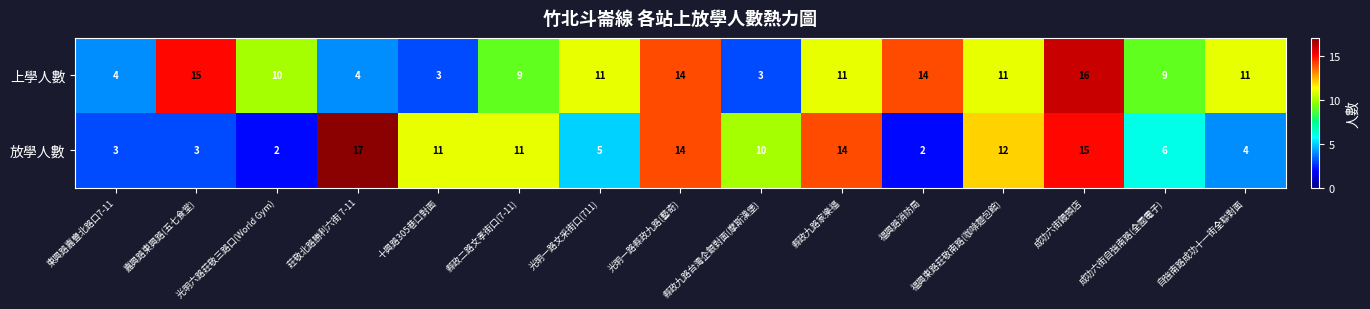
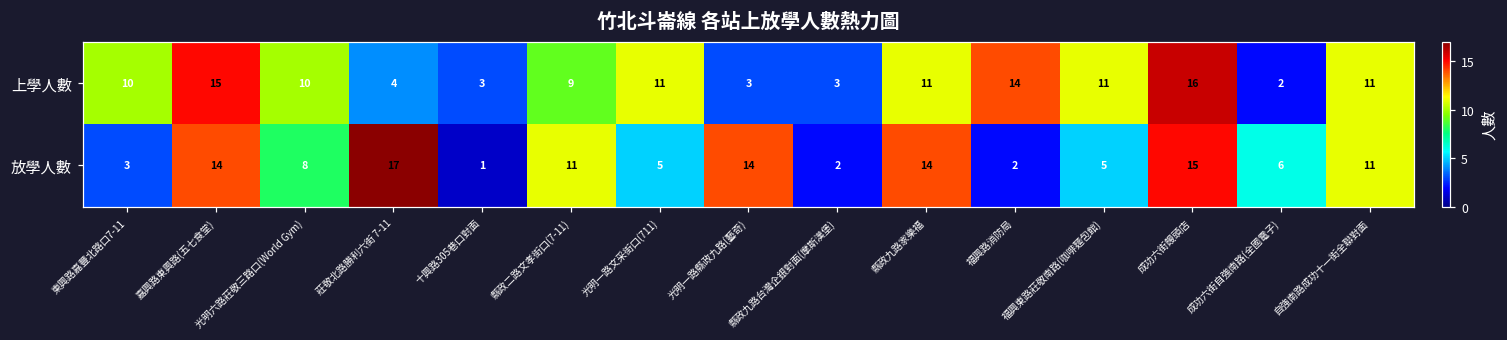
  {
    "上學人數": {
-     "東興路嘉豐北路口7-11": 4,
+     "東興路嘉豐北路口7-11": 10,
      "嘉興路東興路(五七食堂)": 15,
      "光明六路莊敬三路口(World Gym)": 10,
      "莊敬北路勝利六街 7-11": 4,
      "十興路305巷口對面": 3,
      "縣政二路文孝街口(7-11)": 9,
      "光明一路文采街口(711)": 11,
-     "光明一路縣政九路(藝奇)": 14,
+     "光明一路縣政九路(藝奇)": 3,
      "縣政九路台灣企銀對面(摩斯漢堡)": 3,
      "縣政九路家樂福": 11,
      "福興路消防局": 14,
      "福興東路莊敬南路(咖啡麵包館)": 11,
      "成功六街饅頭店": 16,
-     "成功六街自強南路(全國電子)": 9,
+     "成功六街自強南路(全國電子)": 2,
      "自強南路成功十一街全聯對面": 11
    },
    "放學人數": {
      "東興路嘉豐北路口7-11": 3,
-     "嘉興路東興路(五七食堂)": 3,
-     "光明六路莊敬三路口(World Gym)": 2,
+     "嘉興路東興路(五七食堂)": 14,
+     "光明六路莊敬三路口(World Gym)": 8,
      "莊敬北路勝利六街 7-11": 17,
-     "十興路305巷口對面": 11,
+     "十興路305巷口對面": 1,
      "縣政二路文孝街口(7-11)": 11,
      "光明一路文采街口(711)": 5,
      "光明一路縣政九路(藝奇)": 14,
-     "縣政九路台灣企銀對面(摩斯漢堡)": 10,
+     "縣政九路台灣企銀對面(摩斯漢堡)": 2,
      "縣政九路家樂福": 14,
      "福興路消防局": 2,
-     "福興東路莊敬南路(咖啡麵包館)": 12,
+     "福興東路莊敬南路(咖啡麵包館)": 5,
      "成功六街饅頭店": 15,
      "成功六街自強南路(全國電子)": 6,
-     "自強南路成功十一街全聯對面": 4
+     "自強南路成功十一街全聯對面": 11
    }
  }
